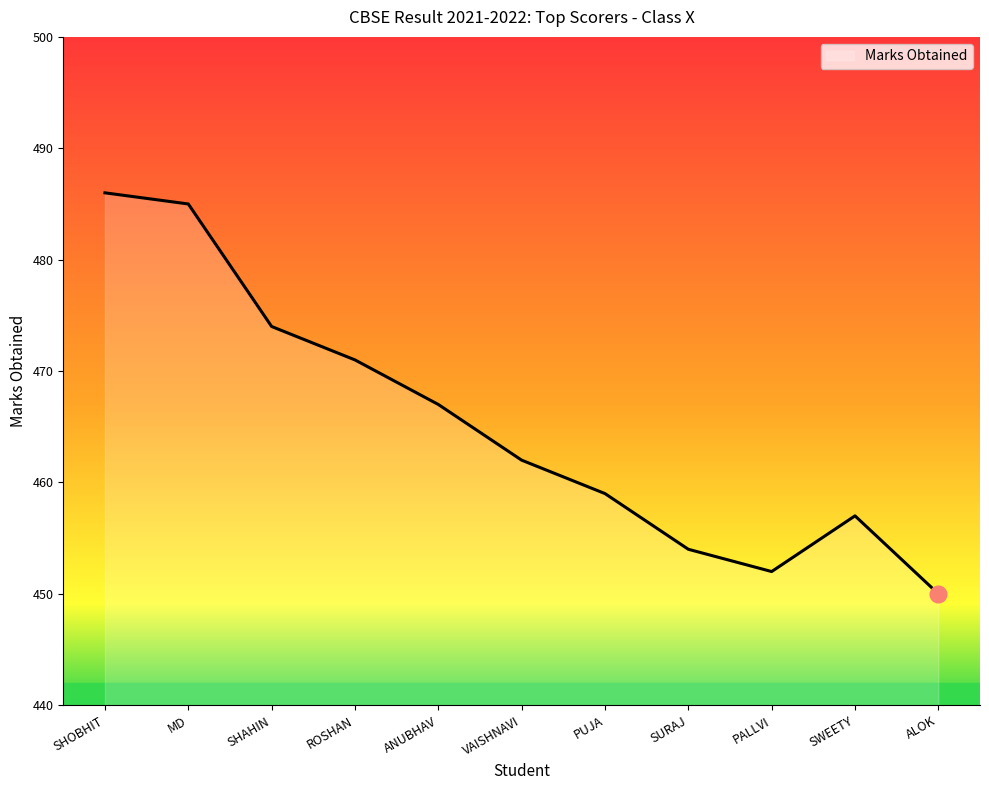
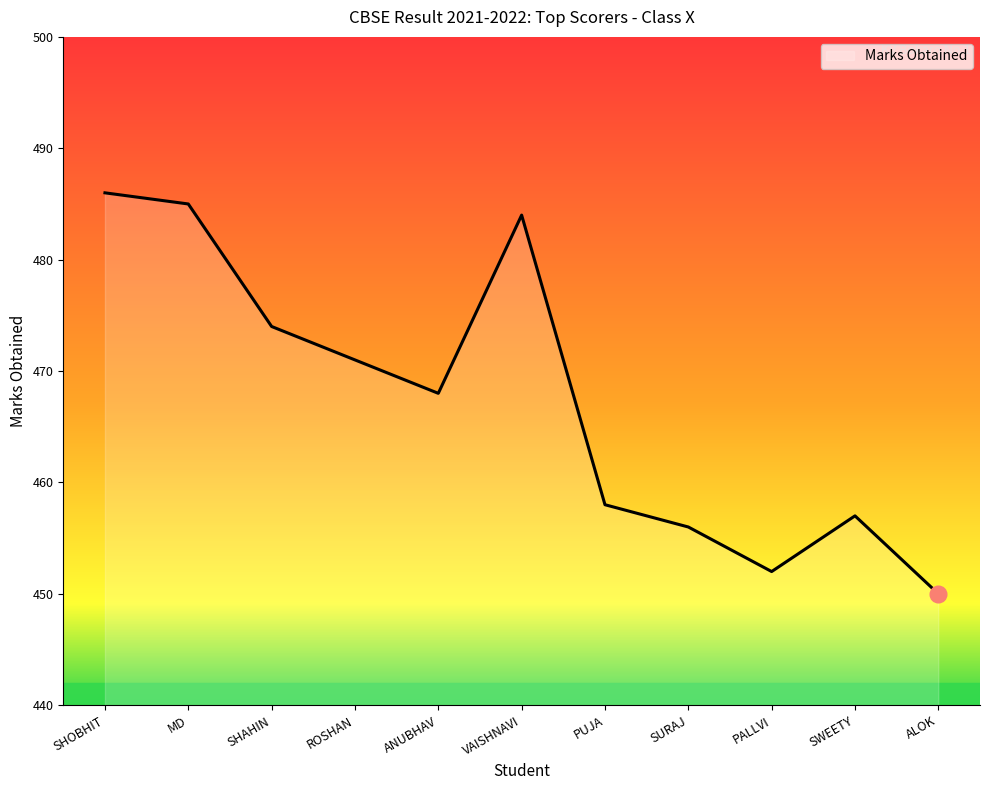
  {
    "Marks Obtained": {
      "SHOBHIT": 486,
      "MD": 485,
      "SHAHIN": 474,
      "ROSHAN": 471,
-     "ANUBHAV": 467,
-     "VAISHNAVI": 462,
-     "PUJA": 459,
-     "SURAJ": 454,
+     "ANUBHAV": 468,
+     "VAISHNAVI": 484,
+     "PUJA": 458,
+     "SURAJ": 456,
      "PALLVI": 452,
      "SWEETY": 457
    }
  }
